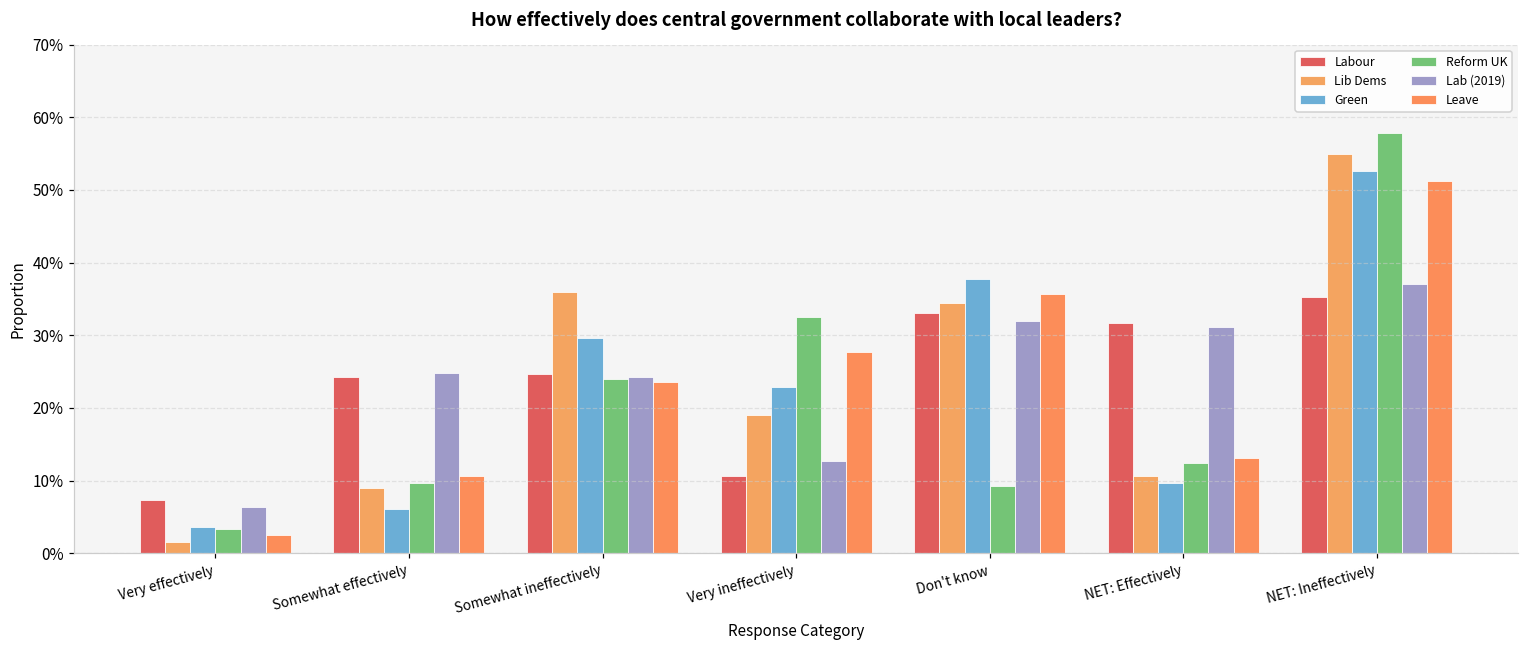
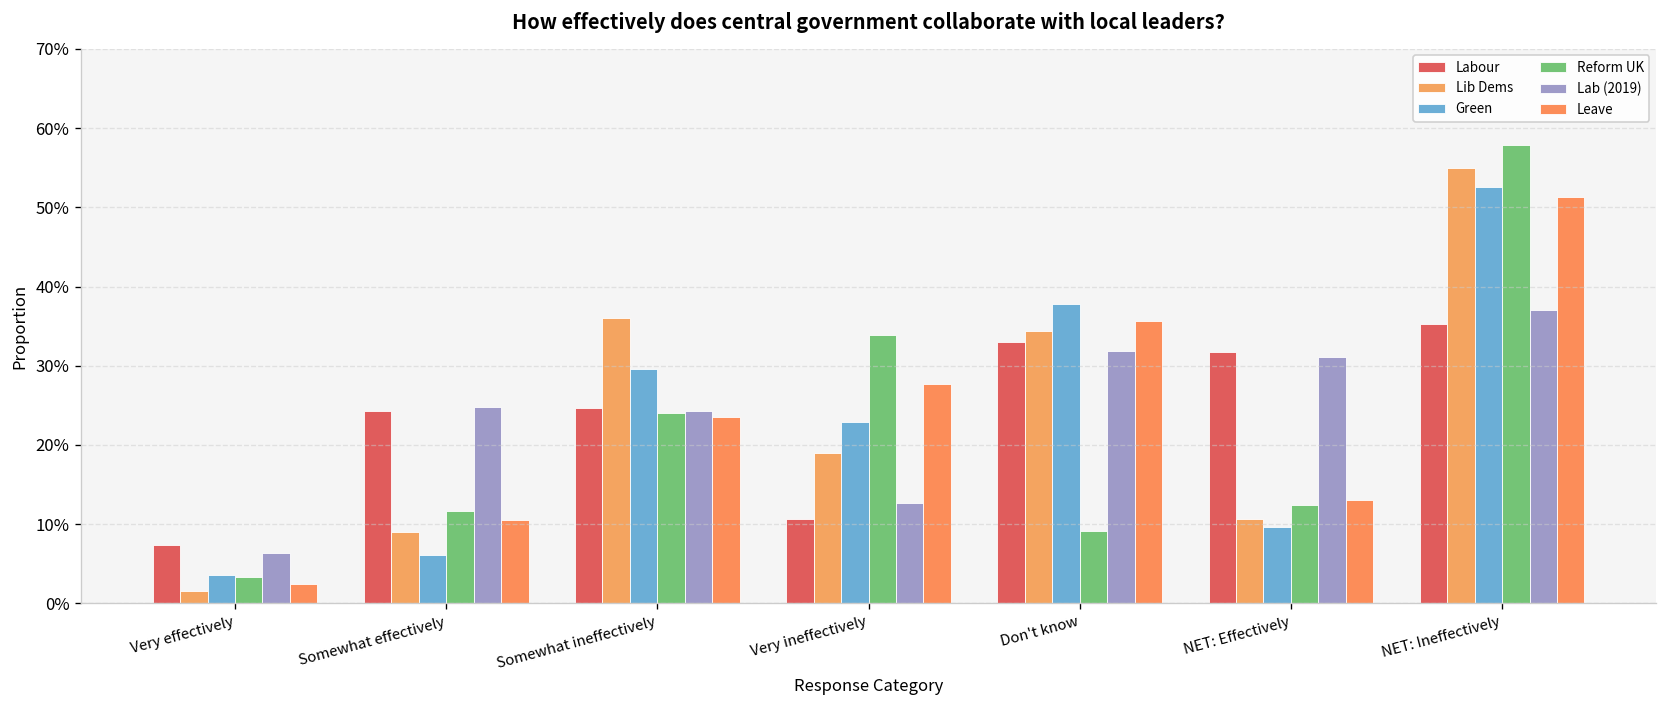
  {
    "Reform UK": {
      "Very effectively": "3%",
-     "Somewhat effectively": "10%",
+     "Somewhat effectively": "12%",
      "Somewhat ineffectively": "24%",
-     "Very ineffectively": "32%",
+     "Very ineffectively": "34%",
      "Don't know": "9%",
      "NET: Effectively": "12%",
      "NET: Ineffectively": "58%"
    }
  }
